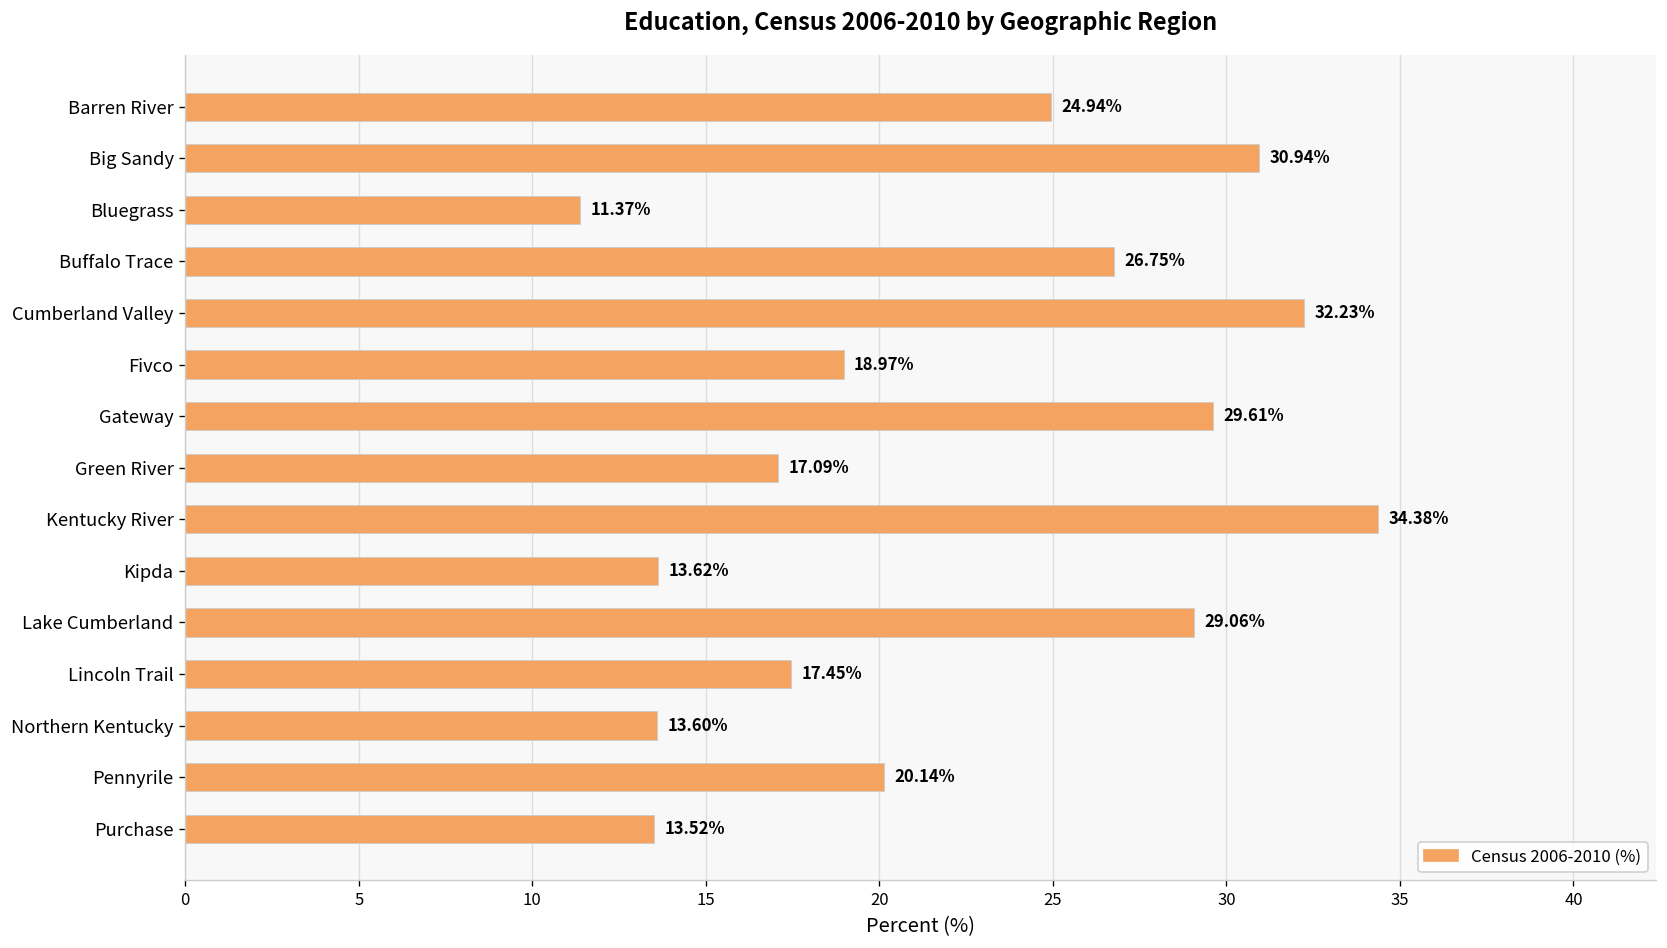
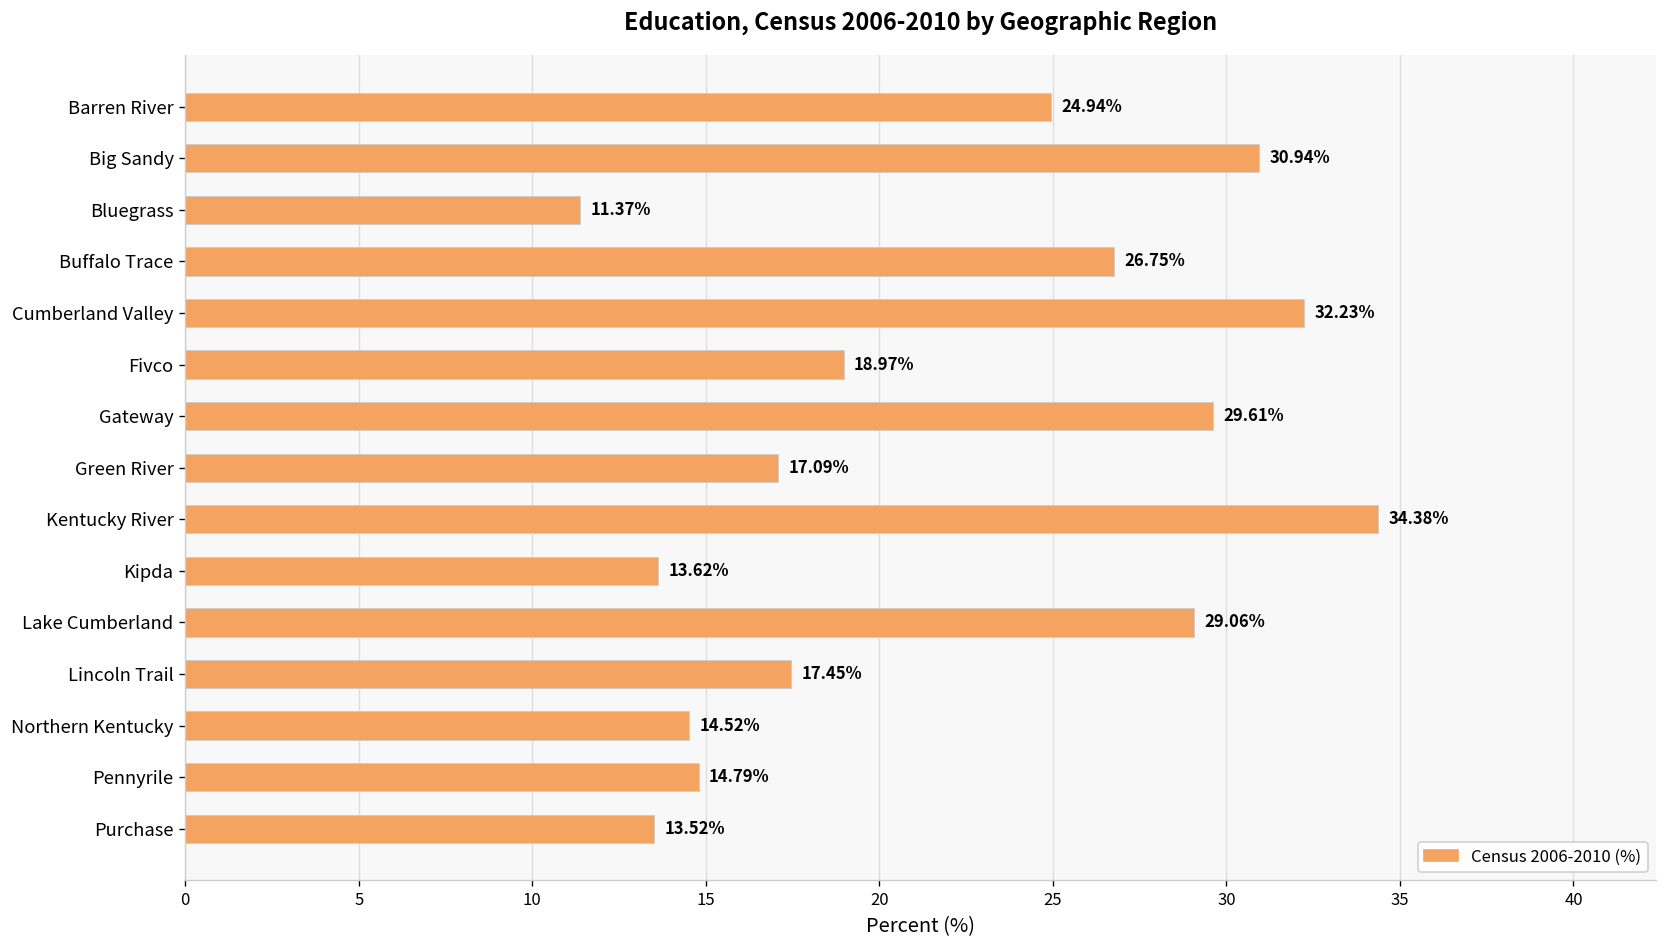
  {
    "Barren River": "24.94%",
    "Big Sandy": "30.94%",
    "Bluegrass": "11.37%",
    "Buffalo Trace": "26.75%",
    "Cumberland Valley": "32.23%",
    "Fivco": "18.97%",
    "Gateway": "29.61%",
    "Green River": "17.09%",
    "Kentucky River": "34.38%",
    "Kipda": "13.62%",
    "Lake Cumberland": "29.06%",
    "Lincoln Trail": "17.45%",
-   "Northern Kentucky": "13.60%",
-   "Pennyrile": "20.14%",
+   "Northern Kentucky": "14.52%",
+   "Pennyrile": "14.79%",
    "Purchase": "13.52%"
  }
